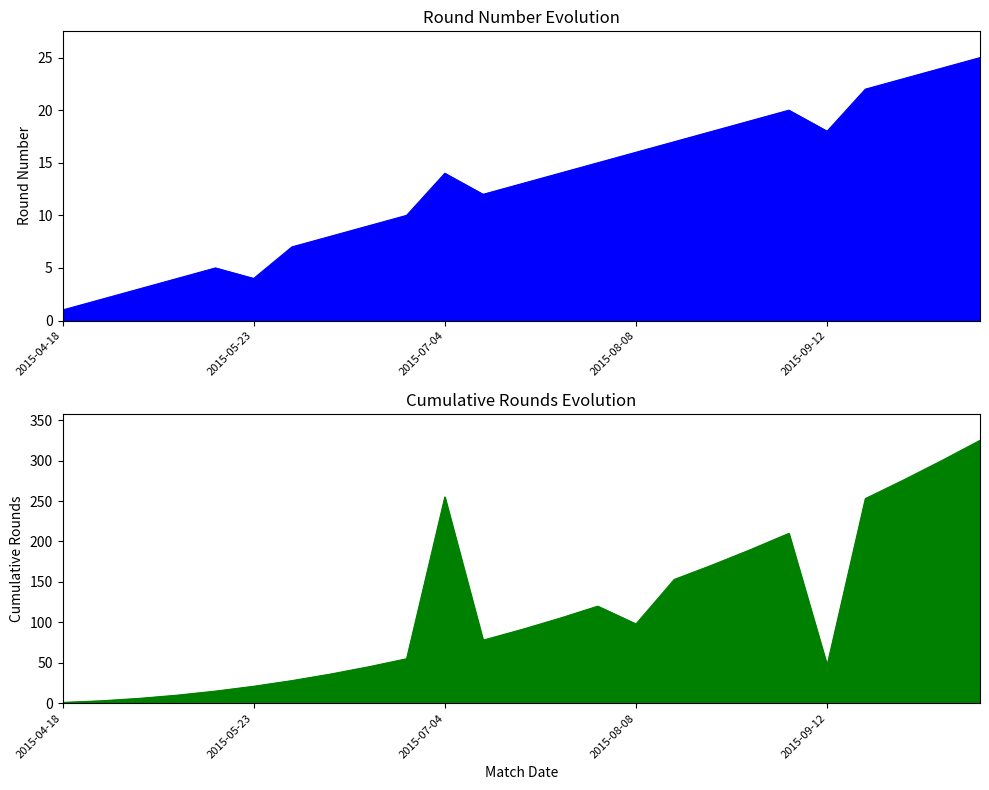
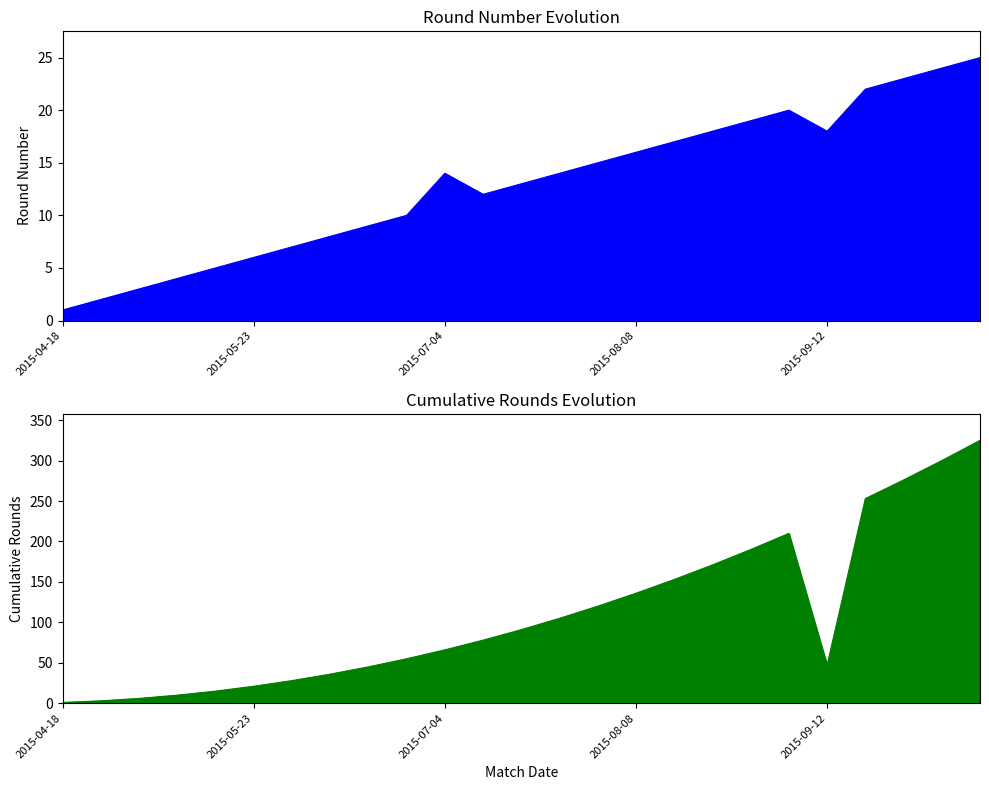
  {
    "Round Number Evolution": {
      "2015-04-18": 1,
-     "2015-05-23": 4,
+     "2015-05-23": 6,
      "2015-07-04": 14,
      "2015-08-08": 16,
      "2015-09-12": 18
    },
    "Cumulative Rounds Evolution": {
      "2015-04-18": 0,
      "2015-05-23": 20,
-     "2015-07-04": 260,
-     "2015-08-08": 100,
+     "2015-07-04": 70,
+     "2015-08-08": 140,
      "2015-09-12": 50
    }
  }
